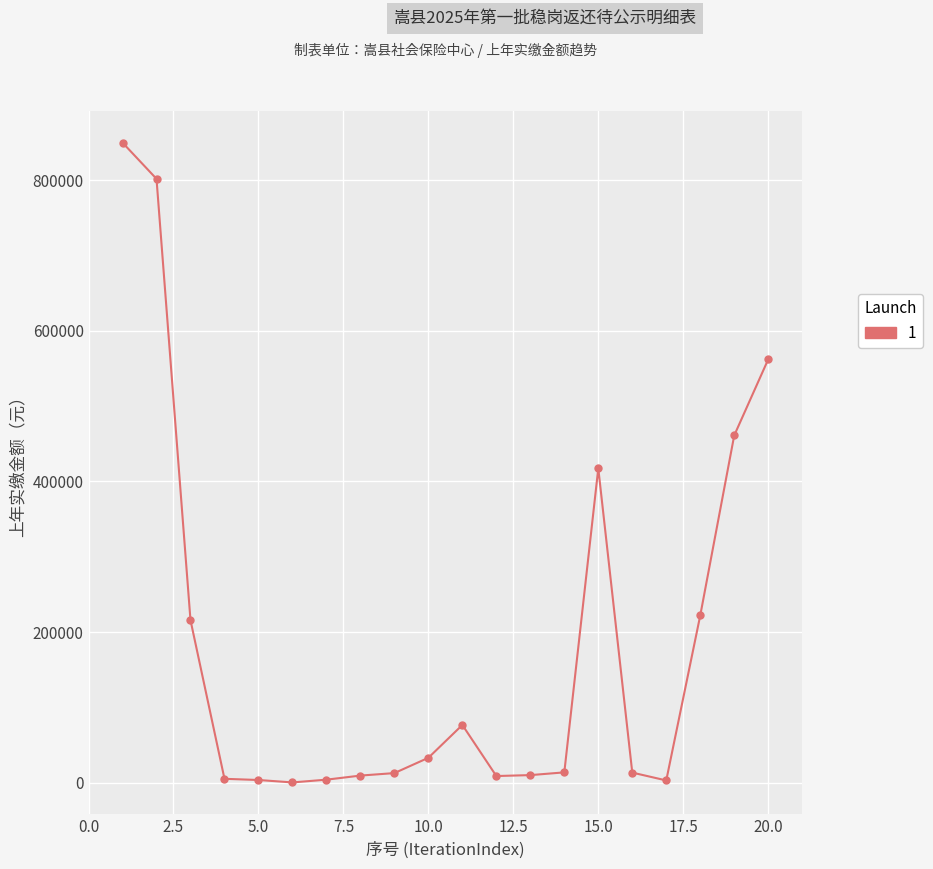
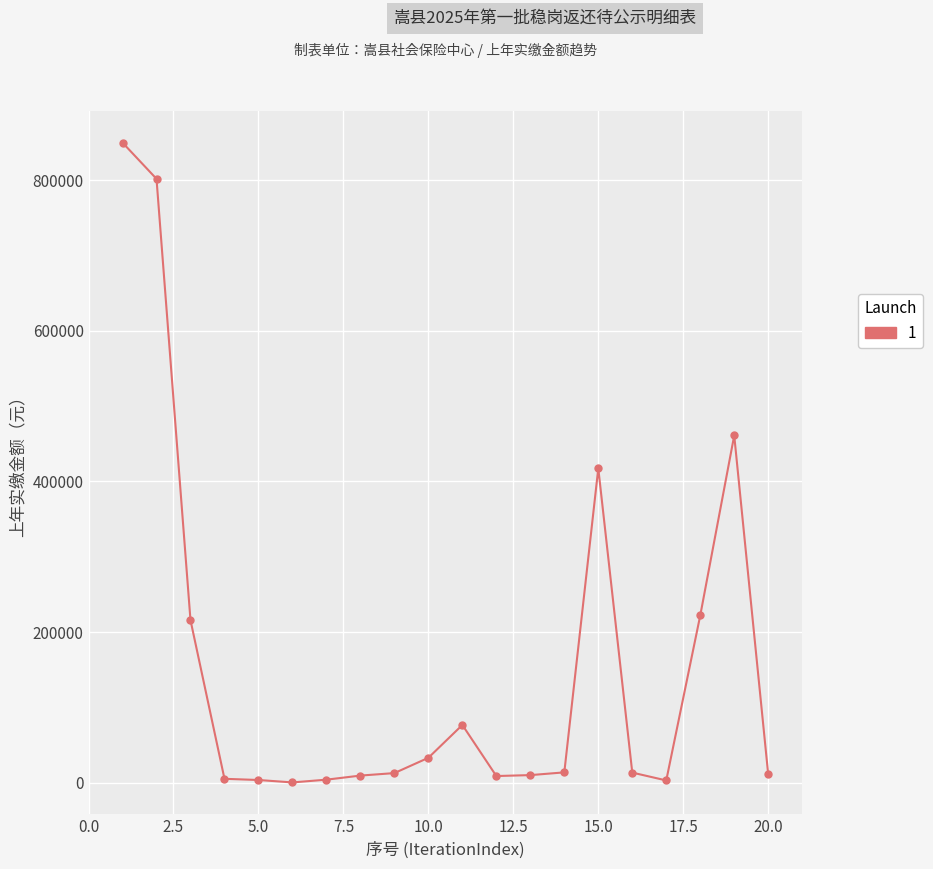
  {
    "5.0": 0,
    "10.0": 30000,
    "15.0": 420000,
-   "20.0": 560000
+   "20.0": 10000
  }
